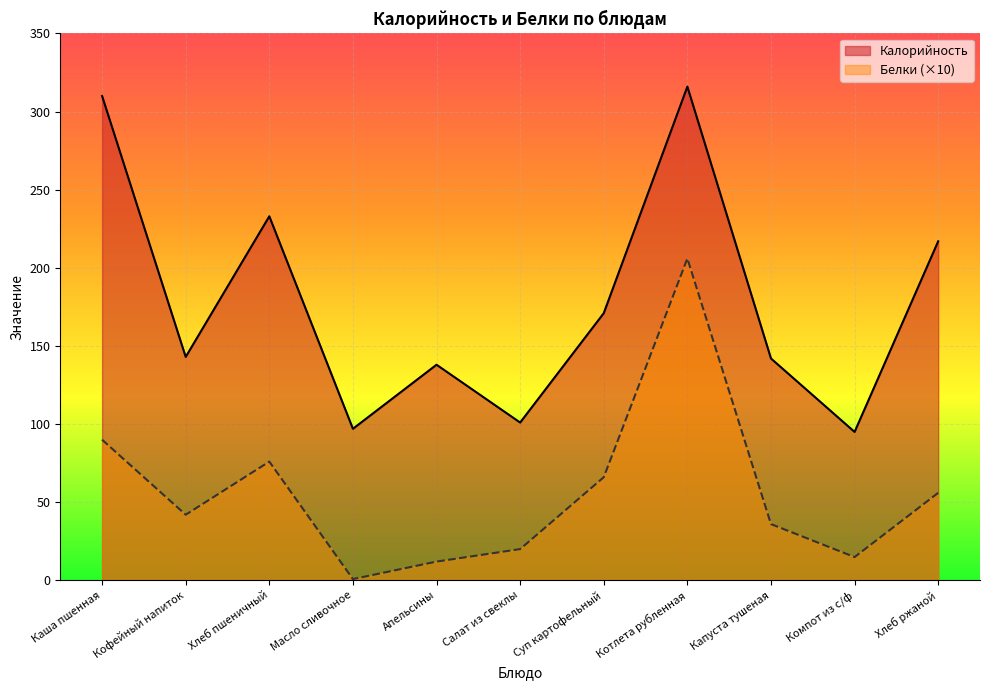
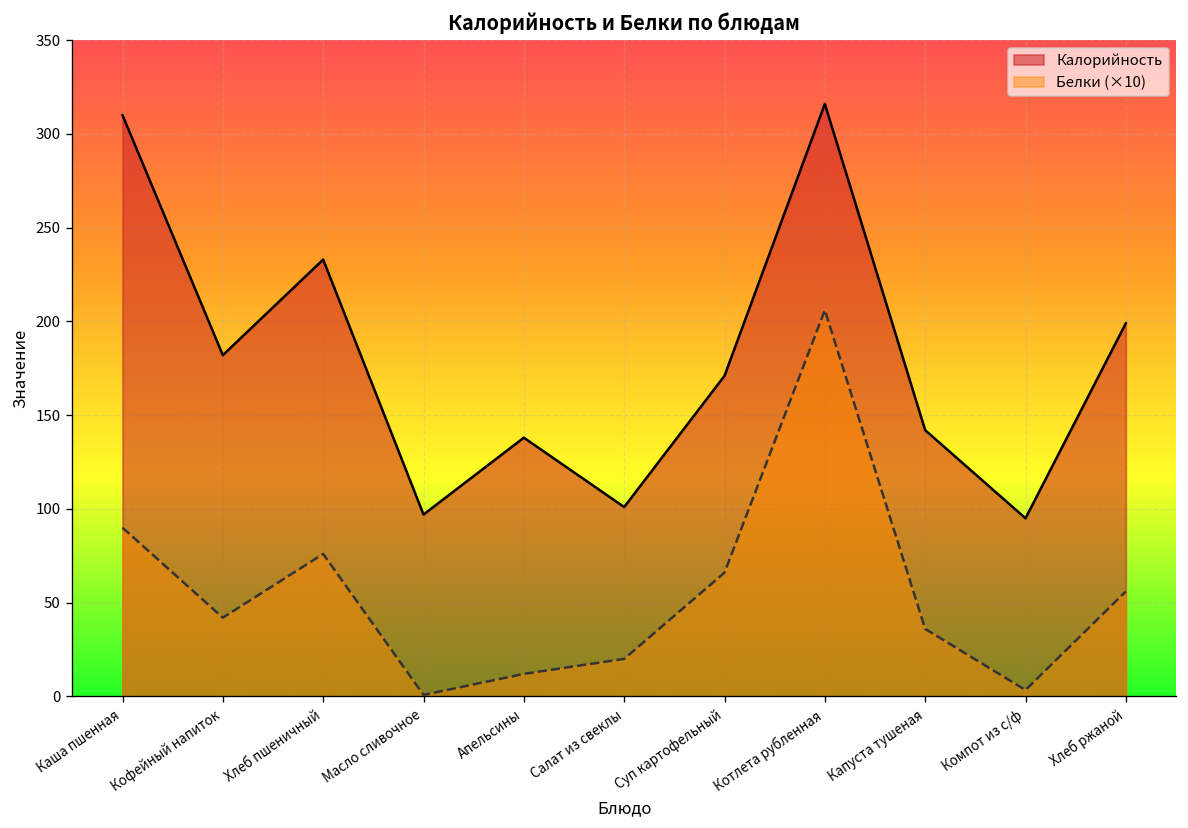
  {
    "Калорийность": {
      "Каша пшенная": 310,
-     "Кофейный напиток": 143,
+     "Кофейный напиток": 182,
      "Хлеб пшеничный": 233,
      "Масло сливочное": 97,
      "Апельсины": 138,
      "Салат из свеклы": 101,
      "Суп картофельный": 171,
      "Котлета рубленная": 316,
      "Капуста тушеная": 142,
      "Компот из с/ф": 95,
-     "Хлеб ржаной": 217
+     "Хлеб ржаной": 199
    },
    "Белки (×10)": {
      "Каша пшенная": 90,
      "Кофейный напиток": 42,
      "Хлеб пшеничный": 76,
      "Масло сливочное": 1,
      "Апельсины": 12,
      "Салат из свеклы": 20,
      "Суп картофельный": 66,
      "Котлета рубленная": 206,
      "Капуста тушеная": 36,
-     "Компот из с/ф": 15,
+     "Компот из с/ф": 3,
      "Хлеб ржаной": 56
    }
  }
